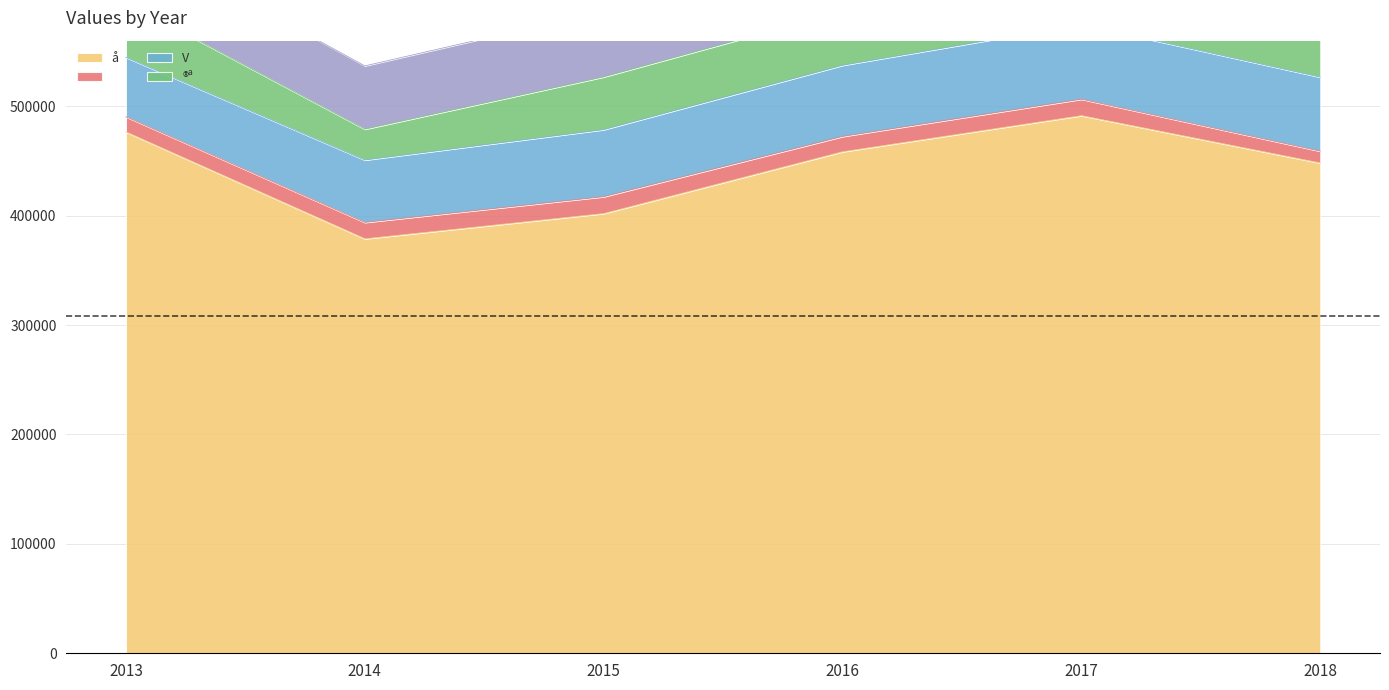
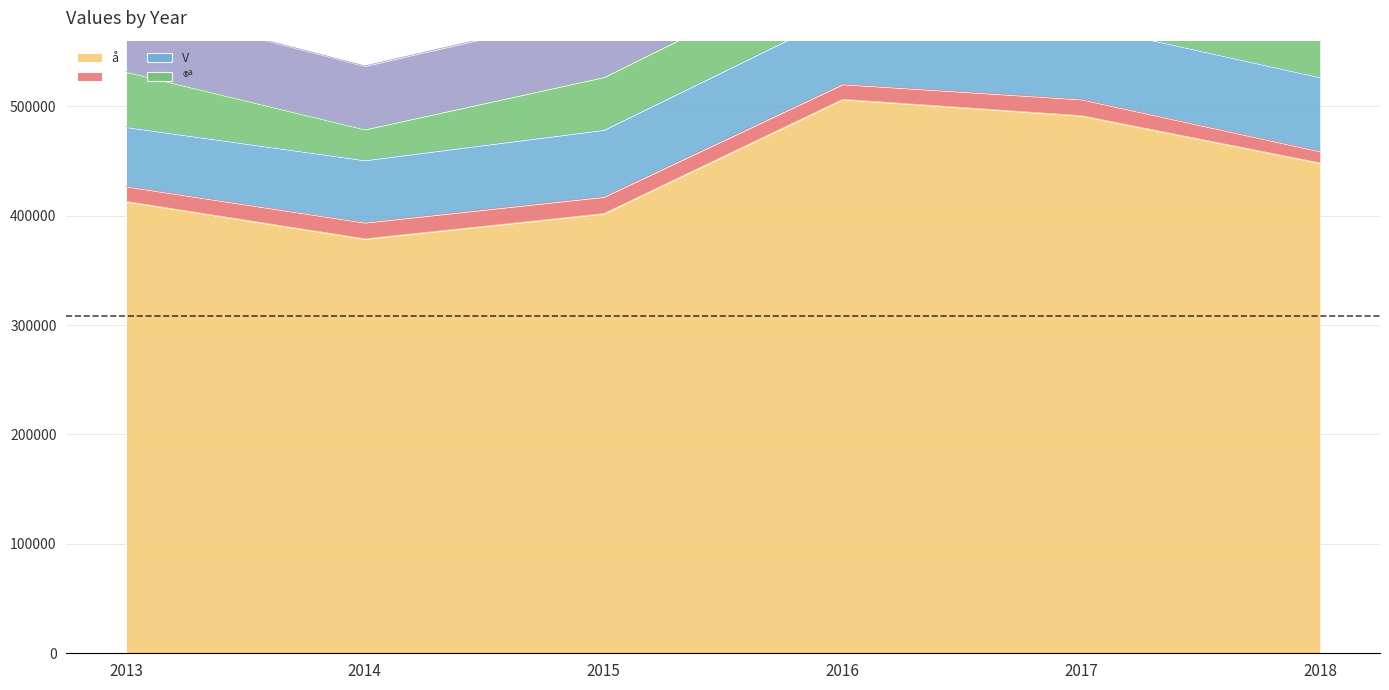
  {
    "å": {
-     "2013": 477000,
+     "2013": 413000,
      "2014": 379000,
      "2015": 402000,
-     "2016": 459000,
+     "2016": 506000,
      "2017": 492000,
      "2018": 448000
    },
    "®ª": {
      "2014": 28000,
      "2015": 48000
    }
  }
